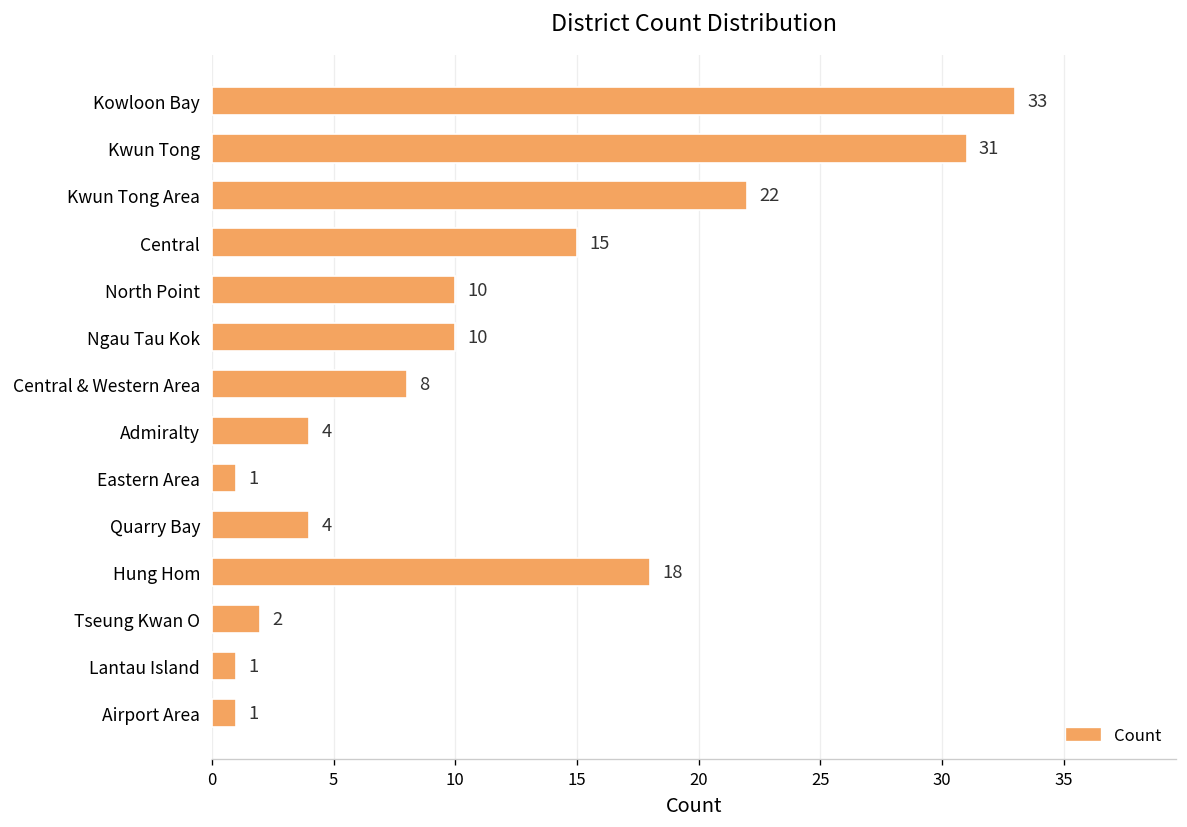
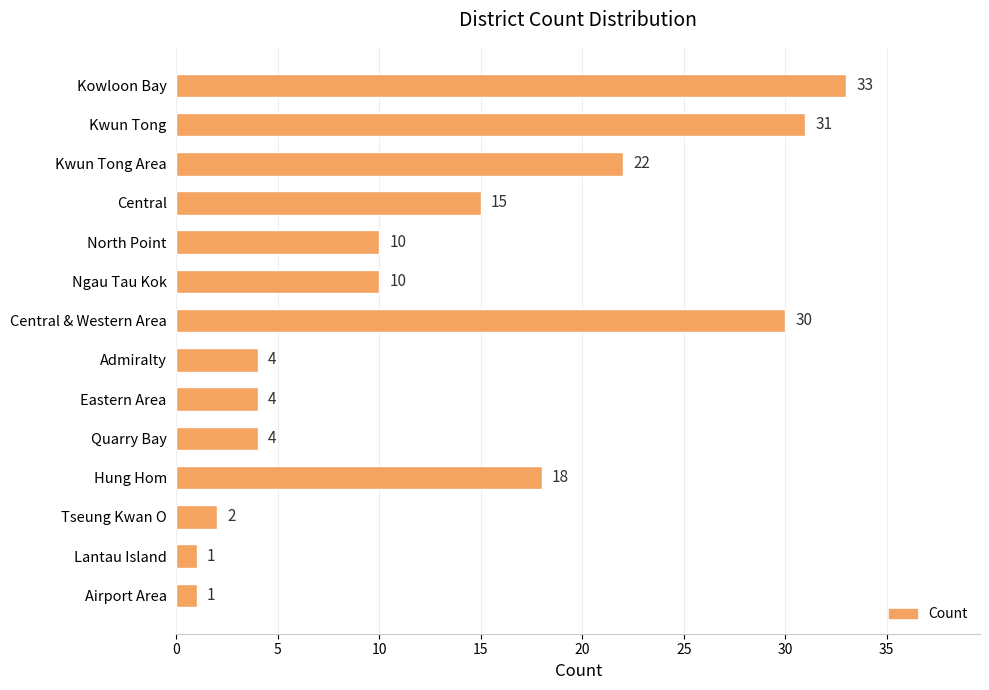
  {
    "Kowloon Bay": 33,
    "Kwun Tong": 31,
    "Kwun Tong Area": 22,
    "Central": 15,
    "North Point": 10,
    "Ngau Tau Kok": 10,
-   "Central & Western Area": 8,
+   "Central & Western Area": 30,
    "Admiralty": 4,
-   "Eastern Area": 1,
+   "Eastern Area": 4,
    "Quarry Bay": 4,
    "Hung Hom": 18,
    "Tseung Kwan O": 2,
    "Lantau Island": 1,
    "Airport Area": 1
  }
